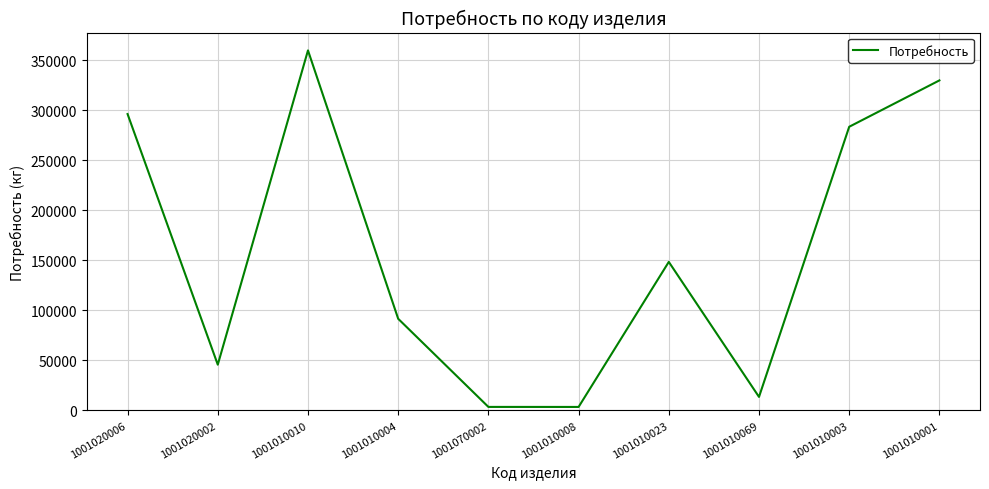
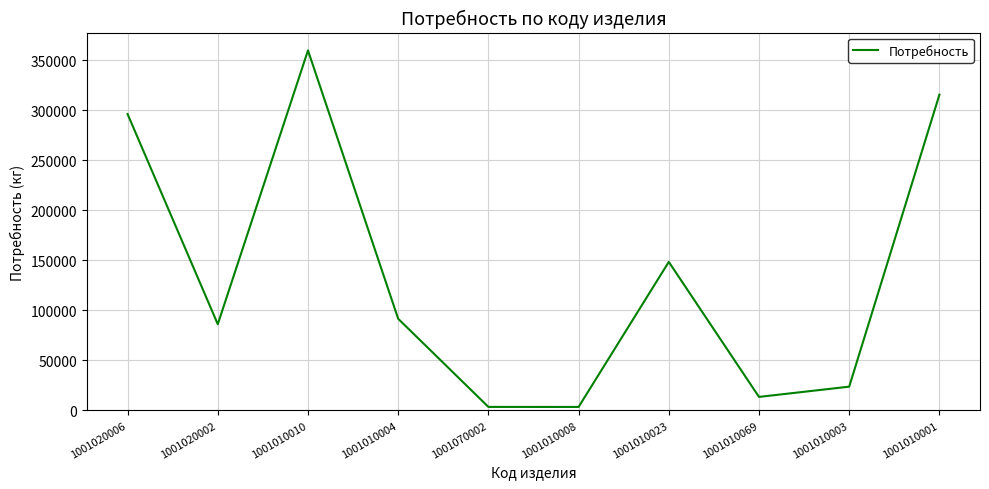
  {
    "1001020006": 300000,
-   "1001020002": 50000,
+   "1001020002": 90000,
    "1001010010": 360000,
    "1001010004": 90000,
    "1001070002": 0,
    "1001010008": 0,
    "1001010023": 150000,
    "1001010069": 10000,
-   "1001010003": 280000,
-   "1001010001": 330000
+   "1001010003": 20000,
+   "1001010001": 320000
  }
